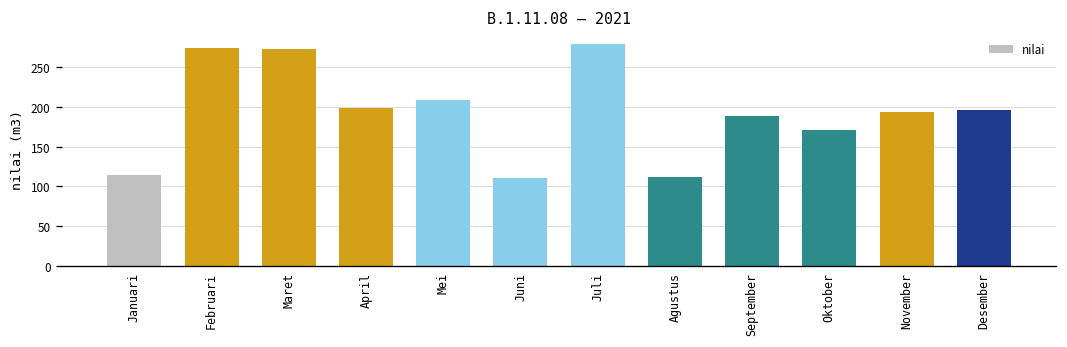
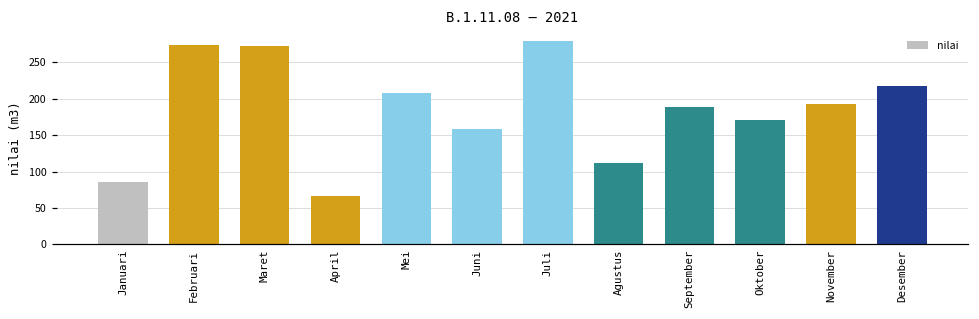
  {
-   "Januari": 110,
+   "Januari": 90,
    "Februari": 270,
    "Maret": 270,
-   "April": 200,
+   "April": 70,
    "Mei": 210,
-   "Juni": 110,
+   "Juni": 160,
    "Juli": 280,
    "Agustus": 110,
    "September": 190,
    "Oktober": 170,
    "November": 190,
-   "Desember": 200
+   "Desember": 220
  }
